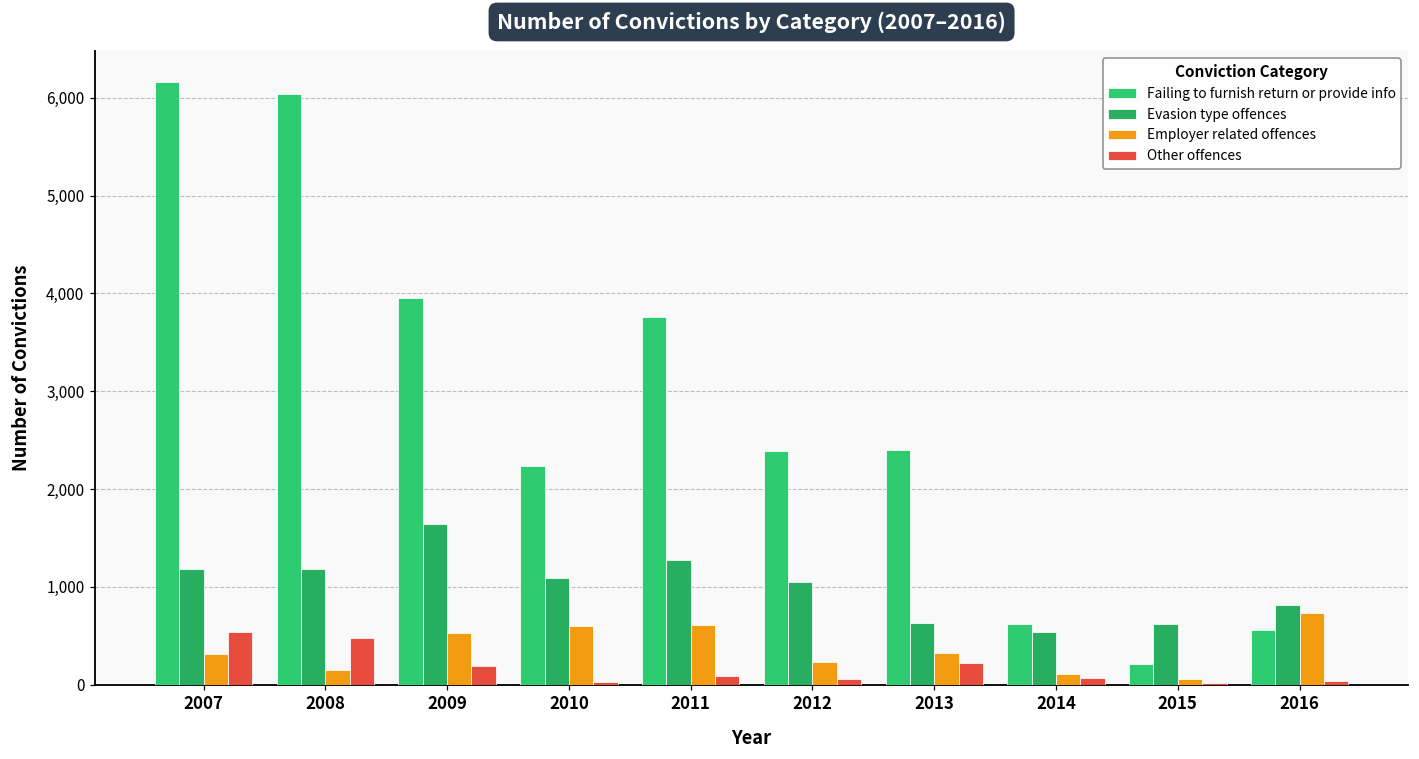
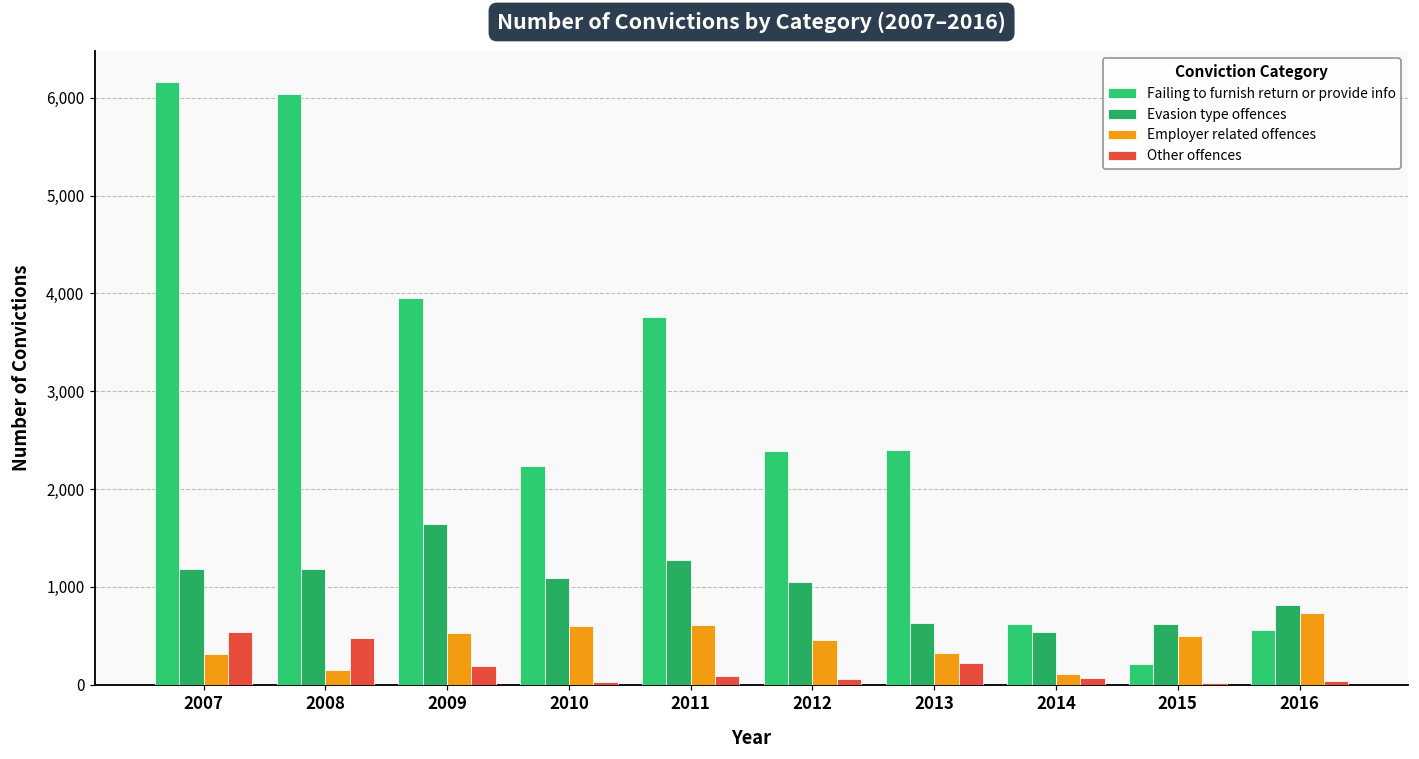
  {
    "Employer related offences": {
      "2007": 300,
      "2008": 200,
      "2009": 500,
      "2010": 600,
      "2011": 600,
-     "2012": 200,
+     "2012": 500,
      "2013": 300,
      "2014": 100,
-     "2015": 100,
+     "2015": 500,
      "2016": 700
    },
    "Other offences": {
      "2007": 500,
      "2008": 500,
      "2009": 200,
      "2011": 100,
      "2012": 100,
      "2013": 200,
      "2014": 100,
      "2016": 0
    }
  }
